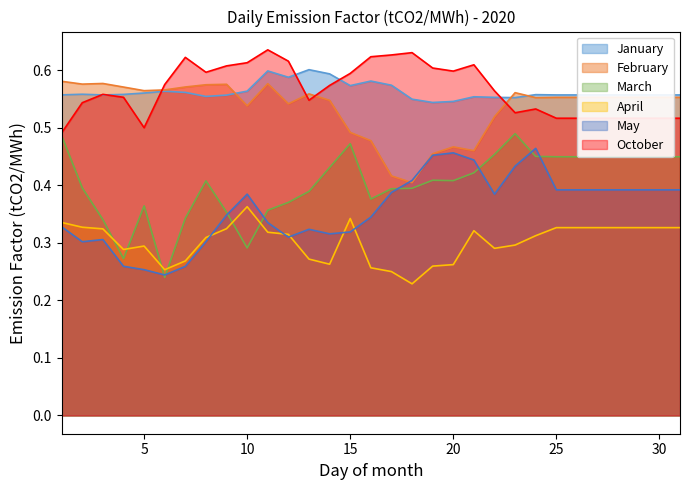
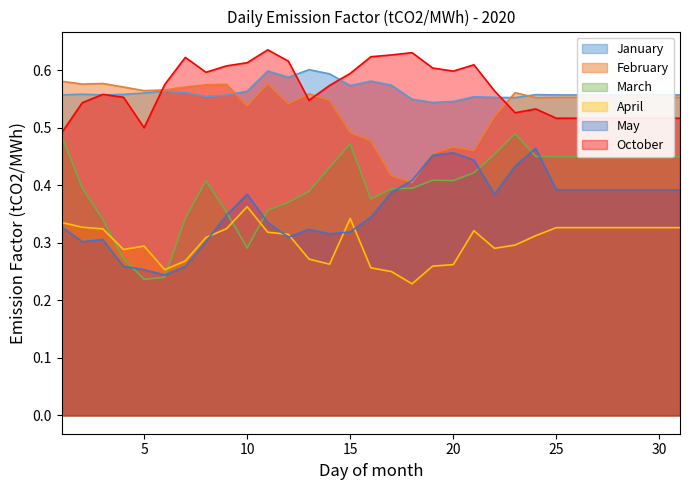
  {
    "March": {
-     "5": 0.36,
+     "5": 0.24,
      "10": 0.29,
      "15": 0.47,
      "20": 0.41,
      "25": 0.45
    },
    "April": {
      "5": 0.29,
      "10": 0.36,
      "15": 0.34,
      "20": 0.26,
      "25": 0.33,
      "30": 0.33
    }
  }
